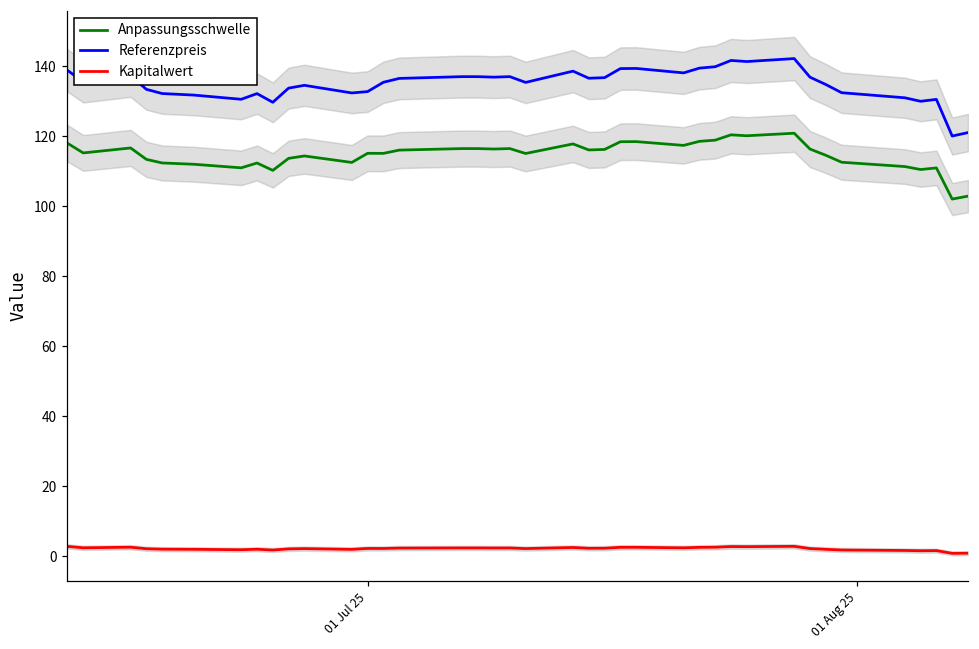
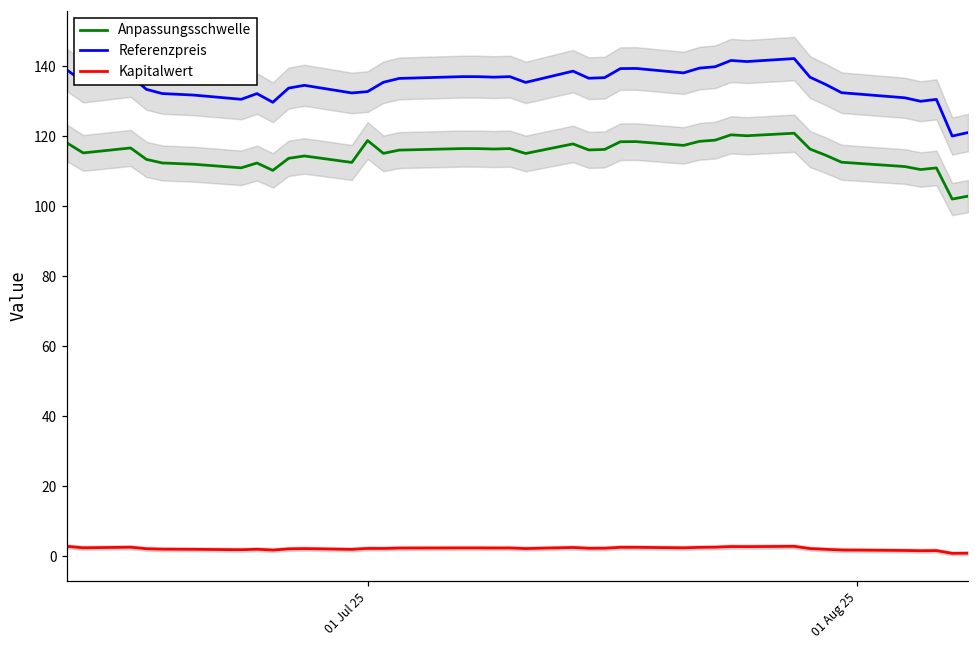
  {
    "Anpassungsschwelle": {
-     "01 Jul 25": 115
+     "01 Jul 25": 119
    },
    "Referenzpreis": {
      "01 Jul 25": 133
    }
  }
